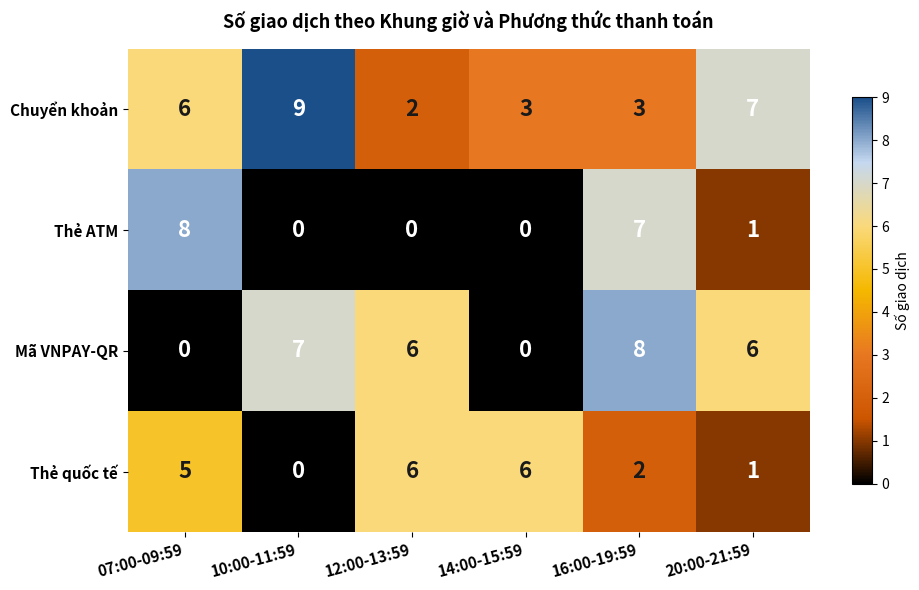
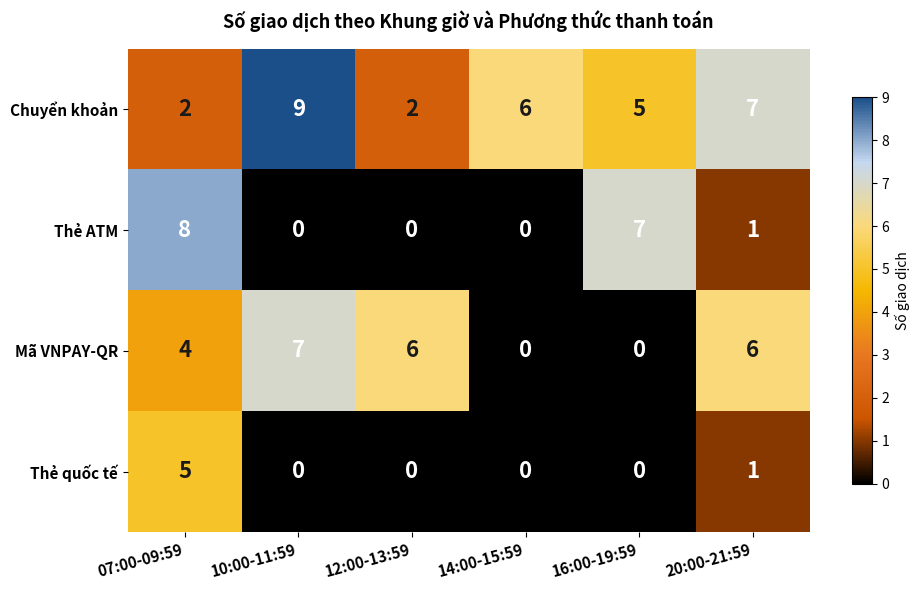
  {
    "Chuyển khoản": {
-     "07:00-09:59": 6,
+     "07:00-09:59": 2,
      "10:00-11:59": 9,
      "12:00-13:59": 2,
-     "14:00-15:59": 3,
-     "16:00-19:59": 3,
+     "14:00-15:59": 6,
+     "16:00-19:59": 5,
      "20:00-21:59": 7
    },
    "Thẻ ATM": {
      "07:00-09:59": 8,
      "10:00-11:59": 0,
      "12:00-13:59": 0,
      "14:00-15:59": 0,
      "16:00-19:59": 7,
      "20:00-21:59": 1
    },
    "Mã VNPAY-QR": {
-     "07:00-09:59": 0,
+     "07:00-09:59": 4,
      "10:00-11:59": 7,
      "12:00-13:59": 6,
      "14:00-15:59": 0,
-     "16:00-19:59": 8,
+     "16:00-19:59": 0,
      "20:00-21:59": 6
    },
    "Thẻ quốc tế": {
      "07:00-09:59": 5,
      "10:00-11:59": 0,
-     "12:00-13:59": 6,
-     "14:00-15:59": 6,
-     "16:00-19:59": 2,
+     "12:00-13:59": 0,
+     "14:00-15:59": 0,
+     "16:00-19:59": 0,
      "20:00-21:59": 1
    }
  }
